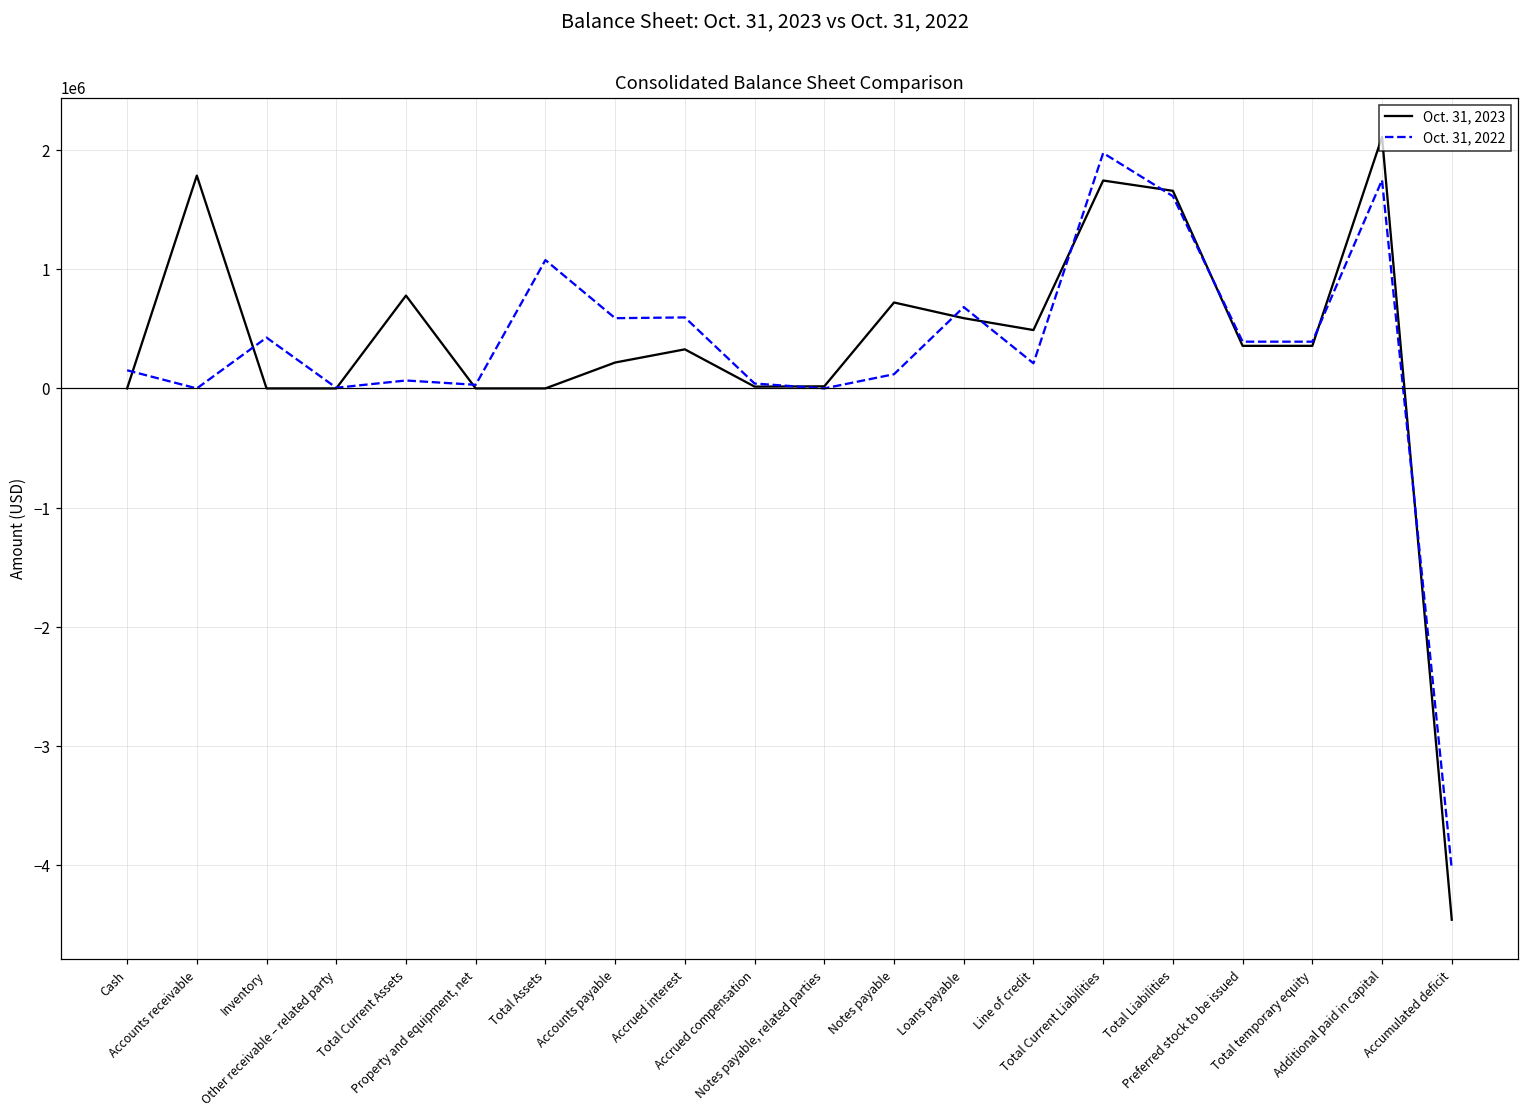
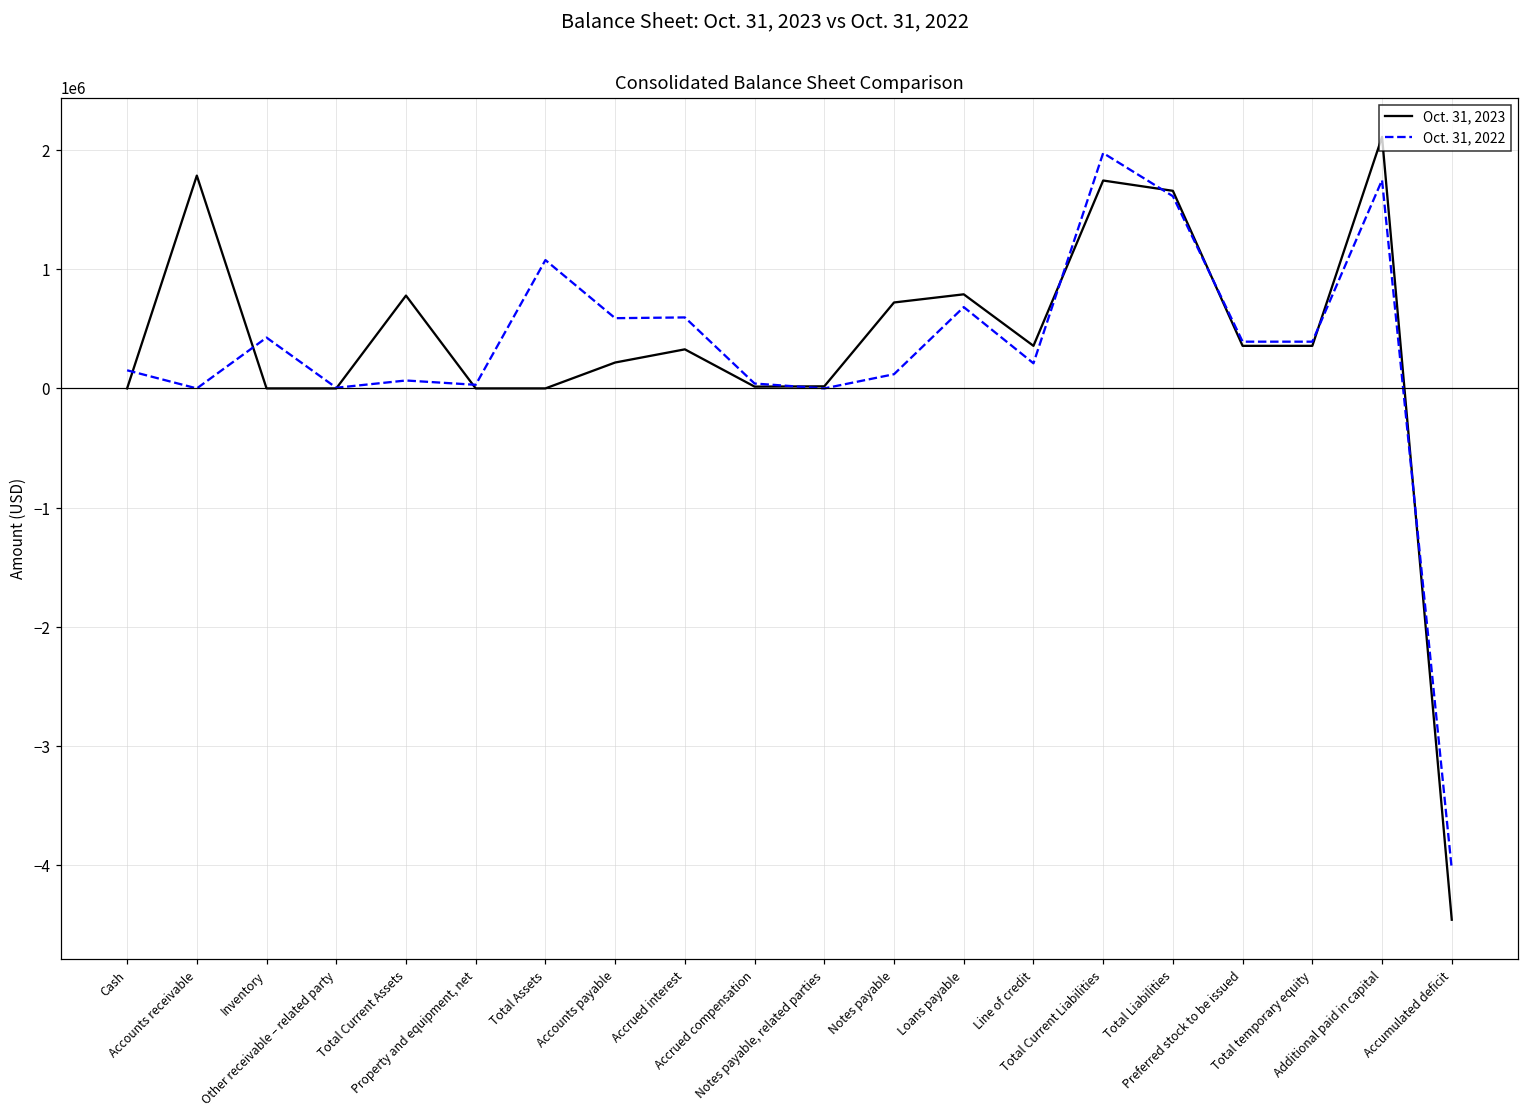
  {
    "Oct. 31, 2023": {
      "Cash": 0,
      "Accounts receivable": 1780000,
      "Inventory": 0,
      "Total Current Assets": 780000,
      "Property and equipment, net": 0,
      "Total Assets": 0,
      "Accounts payable": 220000,
      "Accrued interest": 330000,
      "Accrued compensation": 20000,
      "Notes payable": 720000,
-     "Loans payable": 590000,
-     "Line of credit": 490000,
+     "Loans payable": 790000,
+     "Line of credit": 360000,
      "Total Current Liabilities": 1740000,
      "Total Liabilities": 1660000,
      "Preferred stock to be issued": 360000,
      "Total temporary equity": 360000,
      "Accumulated deficit": -4460000
    },
    "Oct. 31, 2022": {
      "Cash": 150000,
      "Accounts receivable": 0,
      "Inventory": 430000,
      "Total Current Assets": 70000,
      "Property and equipment, net": 30000,
      "Total Assets": 1080000,
      "Accounts payable": 590000,
      "Accrued interest": 600000,
      "Accrued compensation": 40000,
      "Notes payable": 120000,
      "Loans payable": 680000,
      "Line of credit": 210000,
      "Total Current Liabilities": 1970000,
      "Total Liabilities": 1610000,
      "Preferred stock to be issued": 390000,
      "Total temporary equity": 390000,
      "Additional paid in capital": 1750000,
      "Accumulated deficit": -4030000
    }
  }
